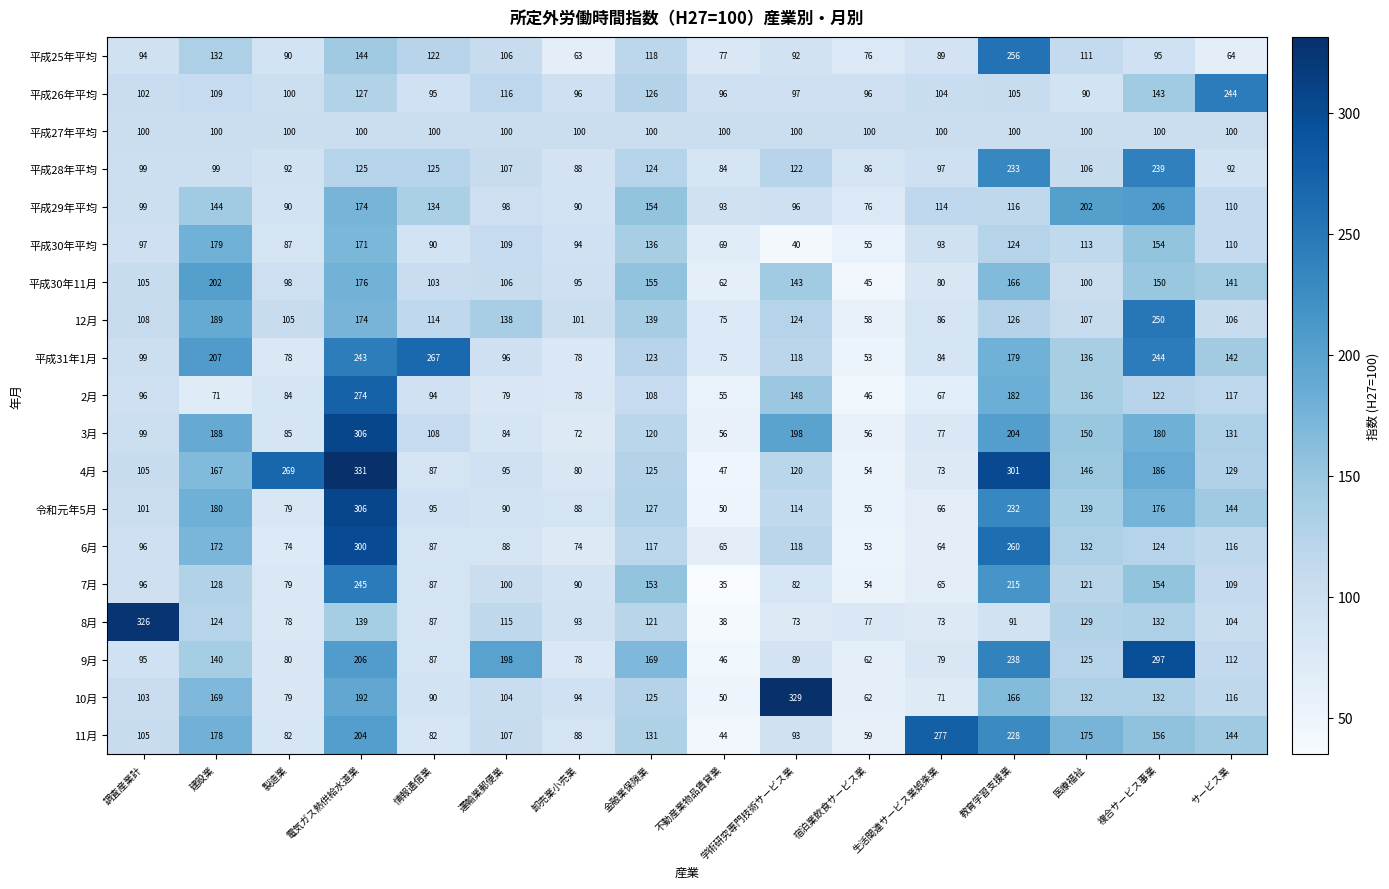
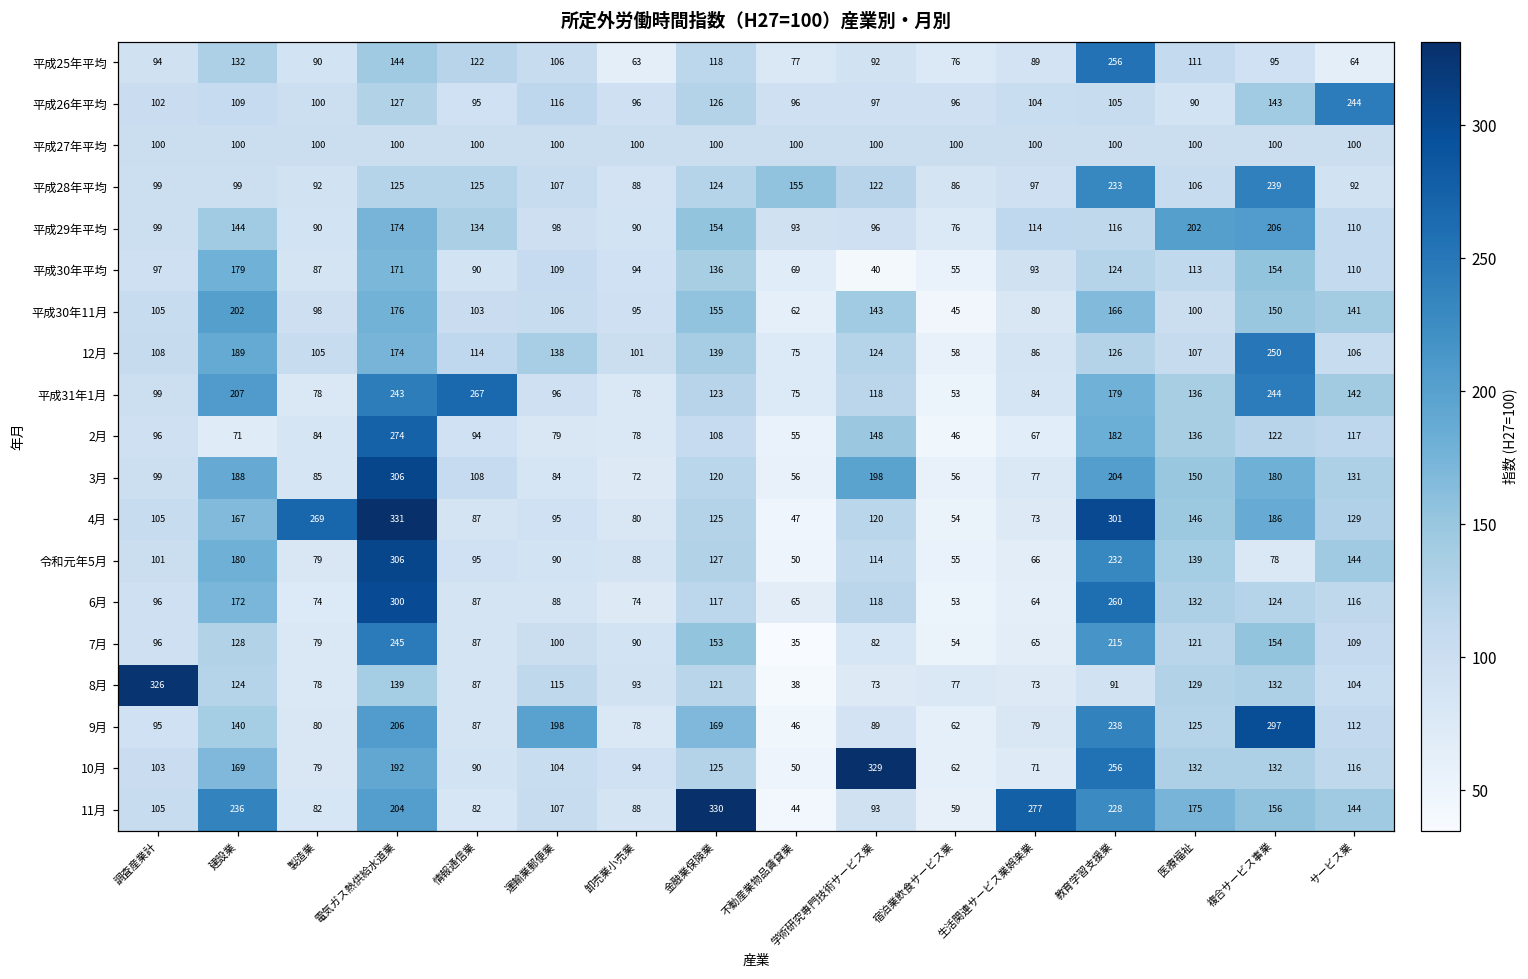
  {
    "平成28年平均": {
      "調査産業計": 99,
      "建設業": 99,
      "製造業": 92,
      "電気ガス熱供給水道業": 125,
      "情報通信業": 125,
      "運輸業郵便業": 107,
      "卸売業小売業": 88,
      "金融業保険業": 124,
-     "不動産業物品賃貸業": 84,
+     "不動産業物品賃貸業": 155,
      "学術研究専門技術サービス業": 122,
      "宿泊業飲食サービス業": 86,
      "生活関連サービス業娯楽業": 97,
      "教育学習支援業": 233,
      "医療福祉": 106,
      "複合サービス事業": 239,
      "サービス業": 92
    },
    "令和元年5月": {
      "調査産業計": 101,
      "建設業": 180,
      "製造業": 79,
      "電気ガス熱供給水道業": 306,
      "情報通信業": 95,
      "運輸業郵便業": 90,
      "卸売業小売業": 88,
      "金融業保険業": 127,
      "不動産業物品賃貸業": 50,
      "学術研究専門技術サービス業": 114,
      "宿泊業飲食サービス業": 55,
      "生活関連サービス業娯楽業": 66,
      "教育学習支援業": 232,
      "医療福祉": 139,
-     "複合サービス事業": 176,
+     "複合サービス事業": 78,
      "サービス業": 144
    },
    "10月": {
      "調査産業計": 103,
      "建設業": 169,
      "製造業": 79,
      "電気ガス熱供給水道業": 192,
      "情報通信業": 90,
      "運輸業郵便業": 104,
      "卸売業小売業": 94,
      "金融業保険業": 125,
      "不動産業物品賃貸業": 50,
      "学術研究専門技術サービス業": 329,
      "宿泊業飲食サービス業": 62,
      "生活関連サービス業娯楽業": 71,
-     "教育学習支援業": 166,
+     "教育学習支援業": 256,
      "医療福祉": 132,
      "複合サービス事業": 132,
      "サービス業": 116
    },
    "11月": {
      "調査産業計": 105,
-     "建設業": 178,
+     "建設業": 236,
      "製造業": 82,
      "電気ガス熱供給水道業": 204,
      "情報通信業": 82,
      "運輸業郵便業": 107,
      "卸売業小売業": 88,
-     "金融業保険業": 131,
+     "金融業保険業": 330,
      "不動産業物品賃貸業": 44,
      "学術研究専門技術サービス業": 93,
      "宿泊業飲食サービス業": 59,
      "生活関連サービス業娯楽業": 277,
      "教育学習支援業": 228,
      "医療福祉": 175,
      "複合サービス事業": 156,
      "サービス業": 144
    }
  }
